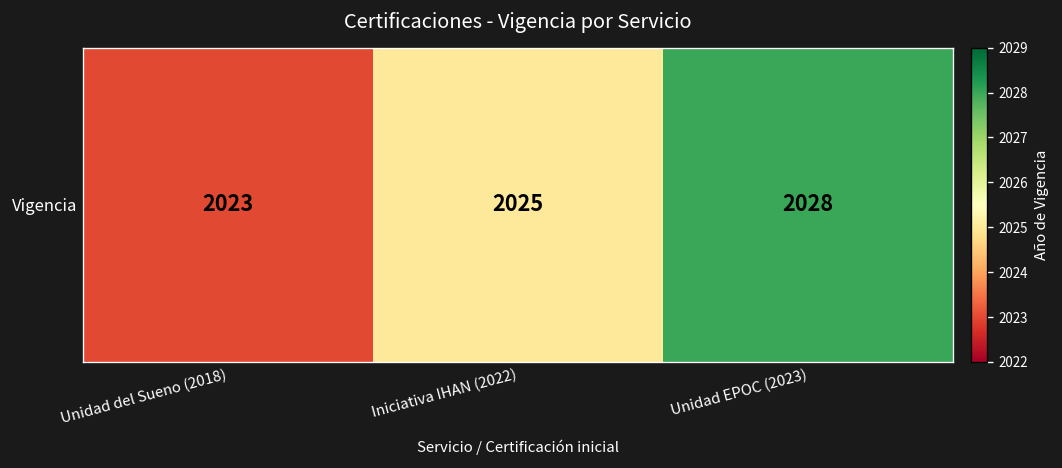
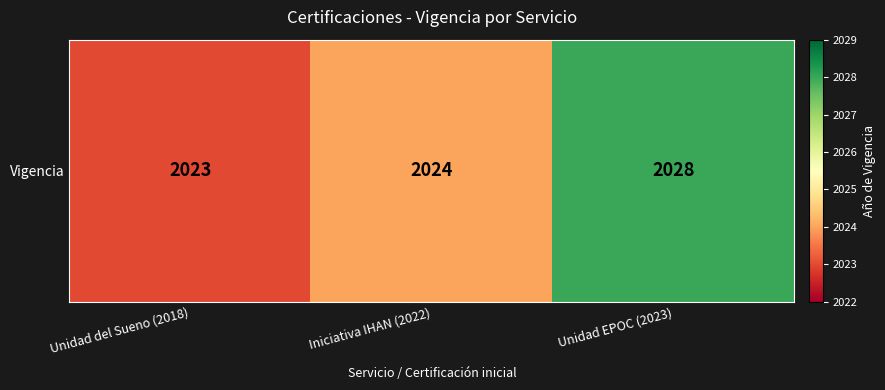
  {
    "Vigencia": {
      "Unidad del Sueno (2018)": 2023,
-     "Iniciativa IHAN (2022)": 2025,
+     "Iniciativa IHAN (2022)": 2024,
      "Unidad EPOC (2023)": 2028
    }
  }
